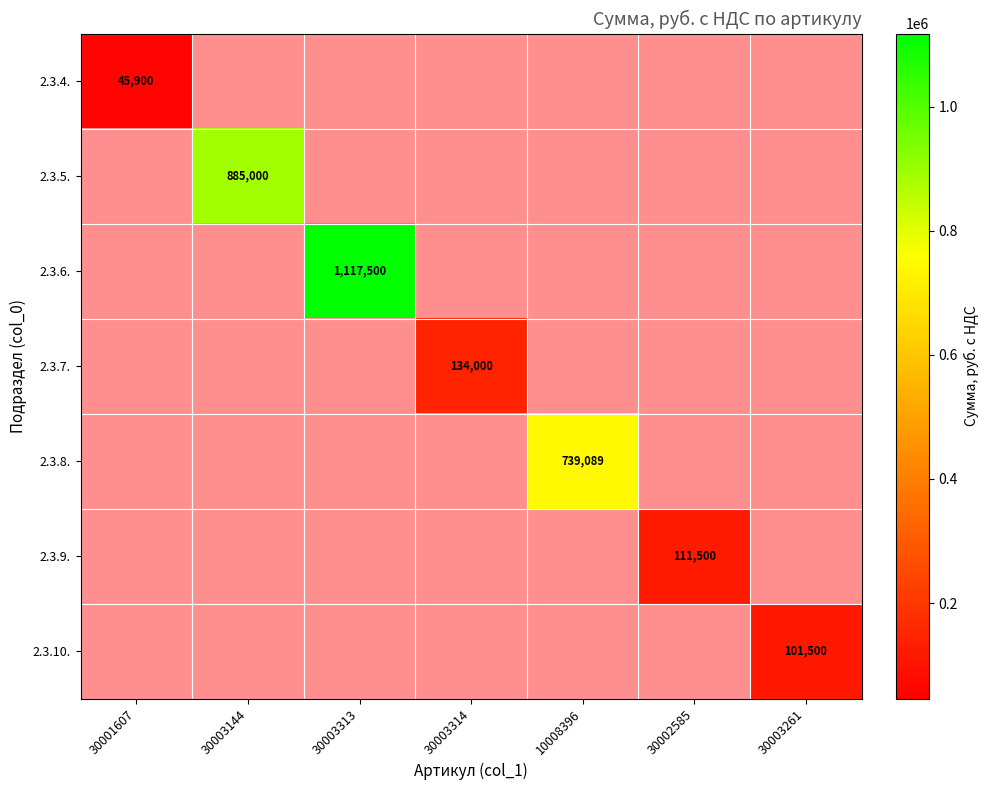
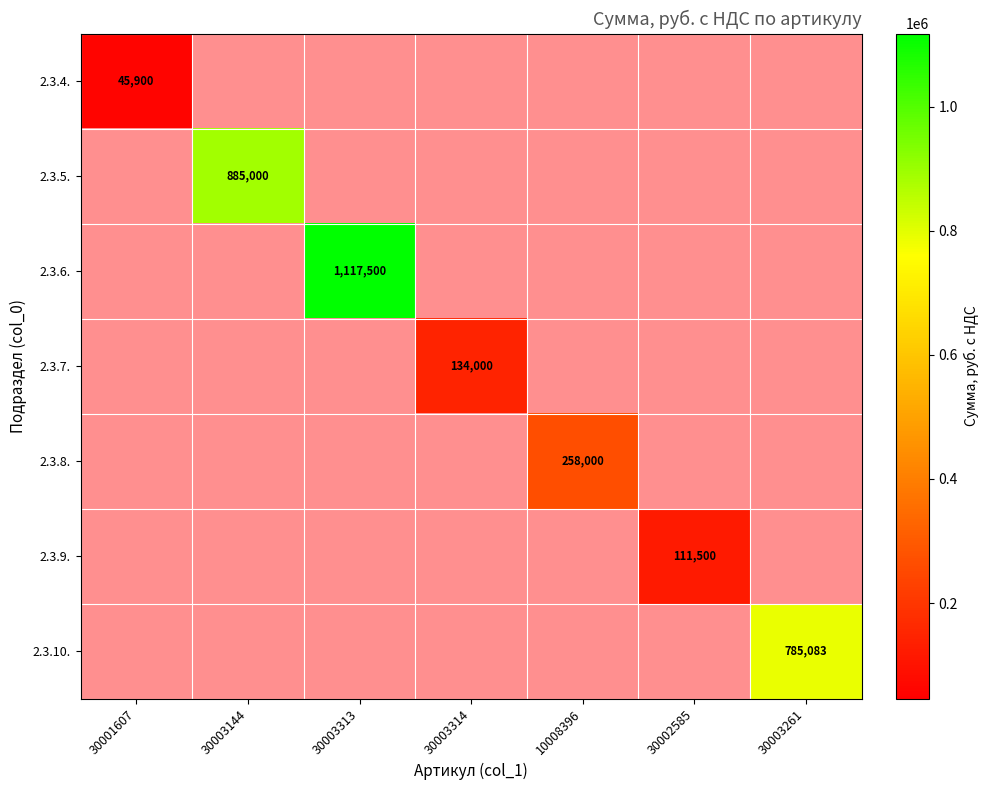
  {
    "2.3.4.": {
      "30001607": "45,900"
    },
    "2.3.5.": {
      "30003144": "885,000"
    },
    "2.3.6.": {
      "30003313": "1,117,500"
    },
    "2.3.7.": {
      "30003314": "134,000"
    },
    "2.3.8.": {
-     "10008396": "739,089"
+     "10008396": "258,000"
    },
    "2.3.9.": {
      "30002585": "111,500"
    },
    "2.3.10.": {
-     "30003261": "101,500"
+     "30003261": "785,083"
    }
  }
